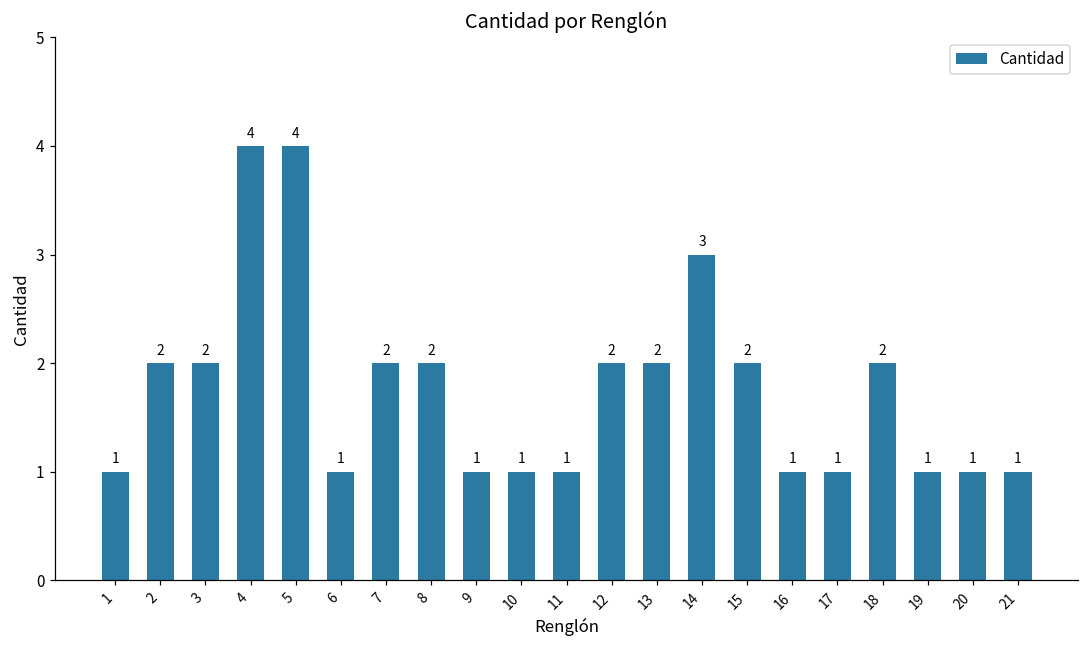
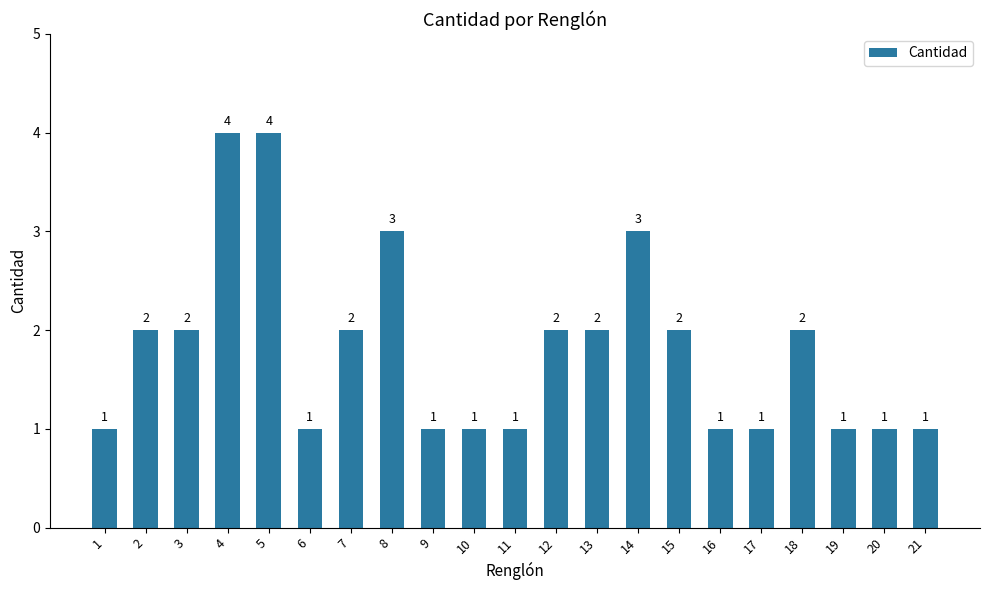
  {
    "1": 1,
    "2": 2,
    "3": 2,
    "4": 4,
    "5": 4,
    "6": 1,
    "7": 2,
-   "8": 2,
+   "8": 3,
    "9": 1,
    "10": 1,
    "11": 1,
    "12": 2,
    "13": 2,
    "14": 3,
    "15": 2,
    "16": 1,
    "17": 1,
    "18": 2,
    "19": 1,
    "20": 1,
    "21": 1
  }
